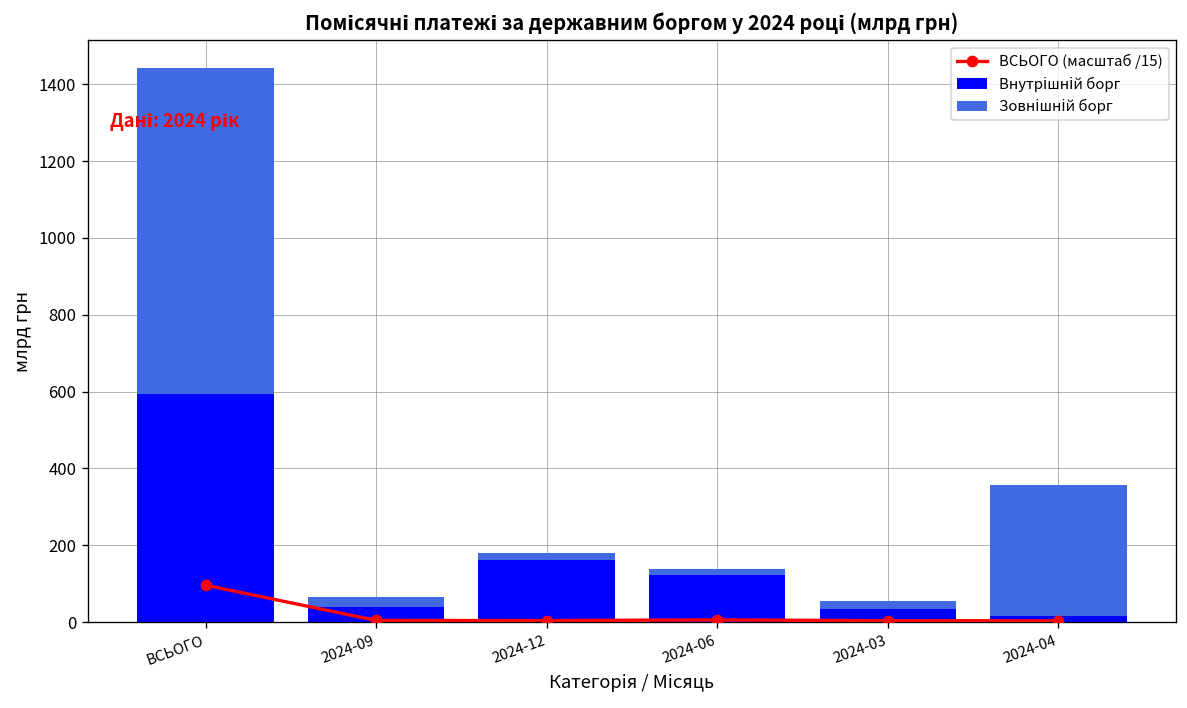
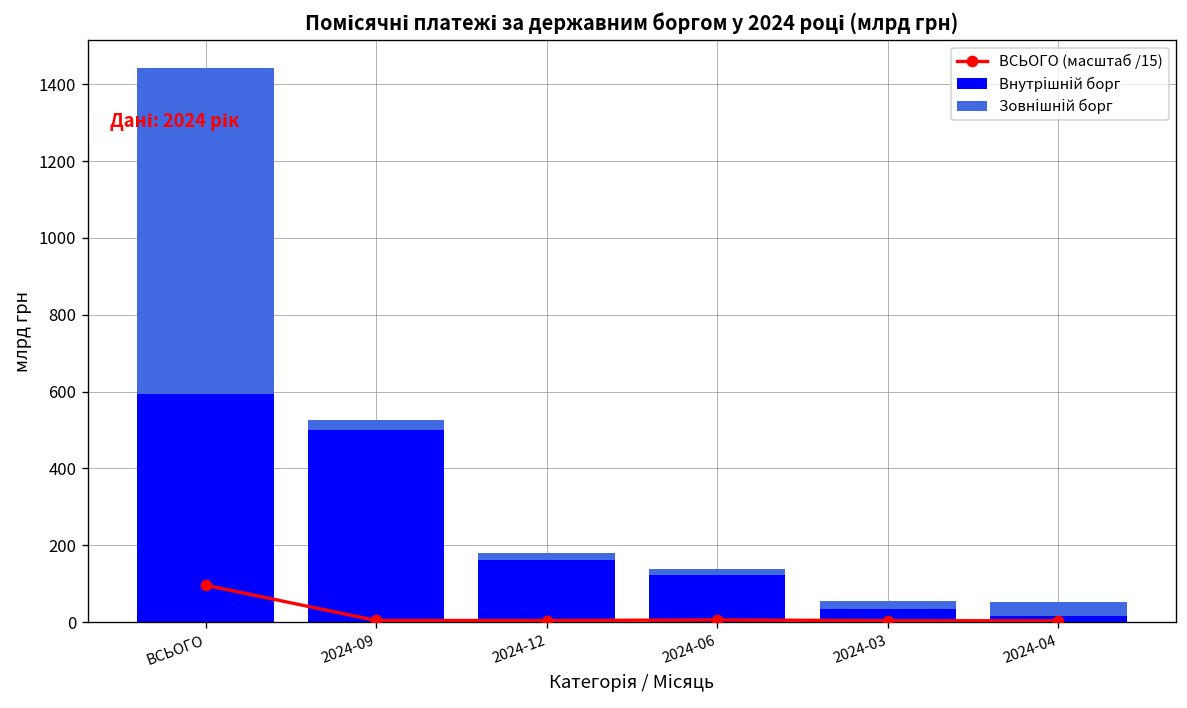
  {
    "ВСЬОГО (масштаб /15)": {
      "ВСЬОГО": 100,
      "2024-09": 0,
      "2024-12": 0,
      "2024-06": 10,
      "2024-03": 0,
      "2024-04": 0
    },
    "Внутрішній борг": {
      "ВСЬОГО": 590,
-     "2024-09": 40,
+     "2024-09": 500,
      "2024-12": 160,
      "2024-06": 120,
      "2024-03": 30,
      "2024-04": 20
    },
    "Зовнішній борг": {
      "2024-09": 30,
      "2024-12": 20,
      "2024-06": 20,
      "2024-03": 20,
-     "2024-04": 340
+     "2024-04": 40
    }
  }
